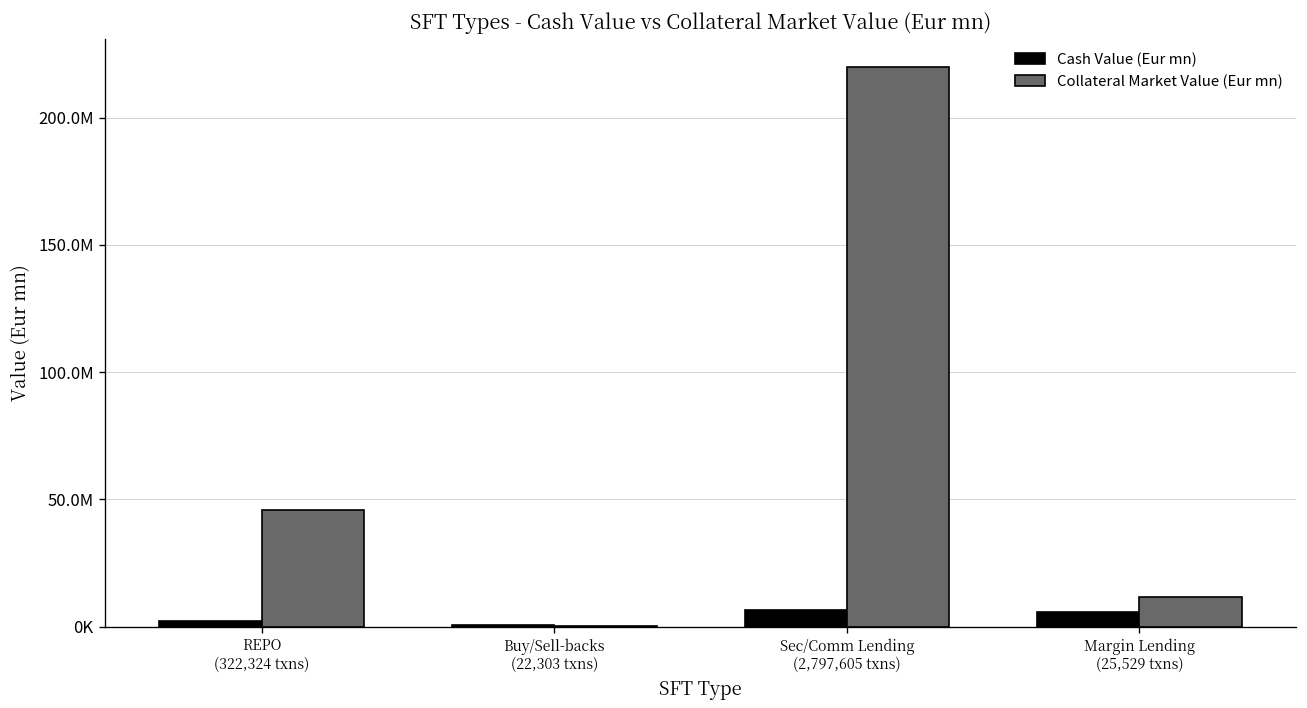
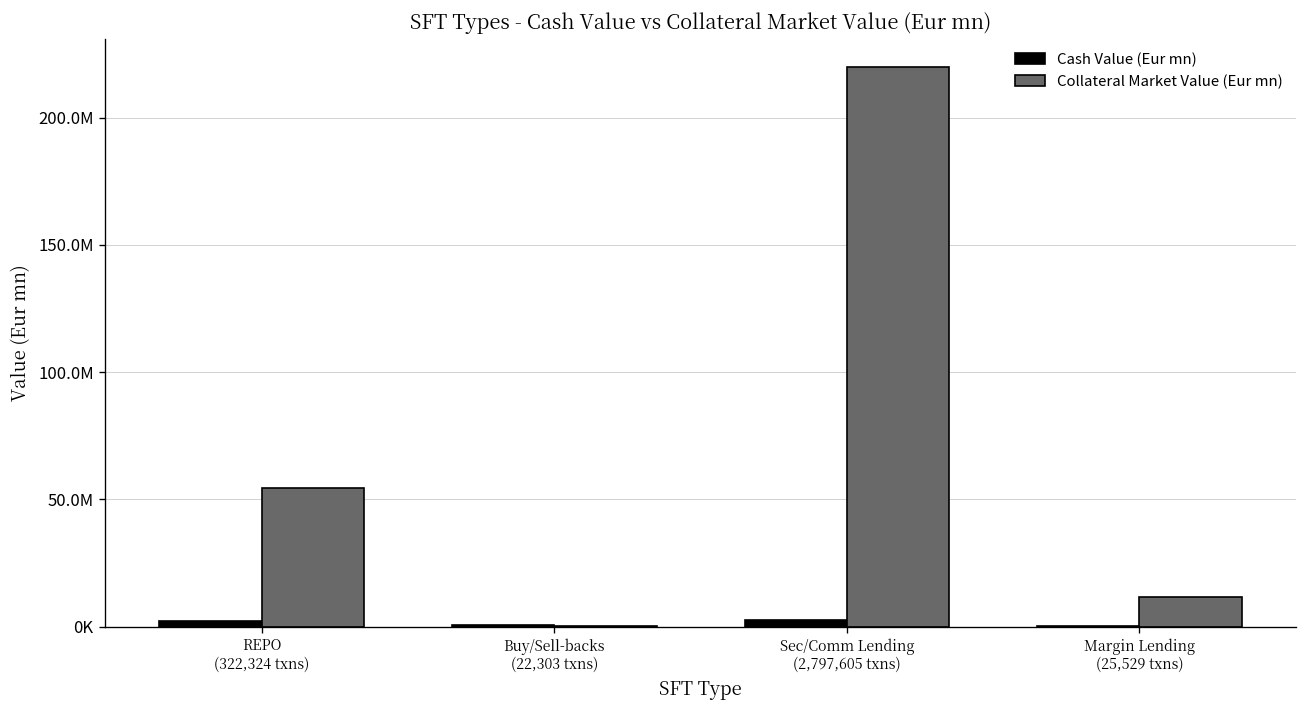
  {
    "Cash Value (Eur mn)": {
      "REPO (322,324 txns)": 2000000,
-     "Sec/Comm Lending (2,797,605 txns)": 6000000,
-     "Margin Lending (25,529 txns)": 6000000
+     "Sec/Comm Lending (2,797,605 txns)": 2000000,
+     "Margin Lending (25,529 txns)": 0
    },
    "Collateral Market Value (Eur mn)": {
-     "REPO (322,324 txns)": 46000000,
+     "REPO (322,324 txns)": 54000000,
      "Sec/Comm Lending (2,797,605 txns)": 220000000,
      "Margin Lending (25,529 txns)": 12000000
    }
  }
